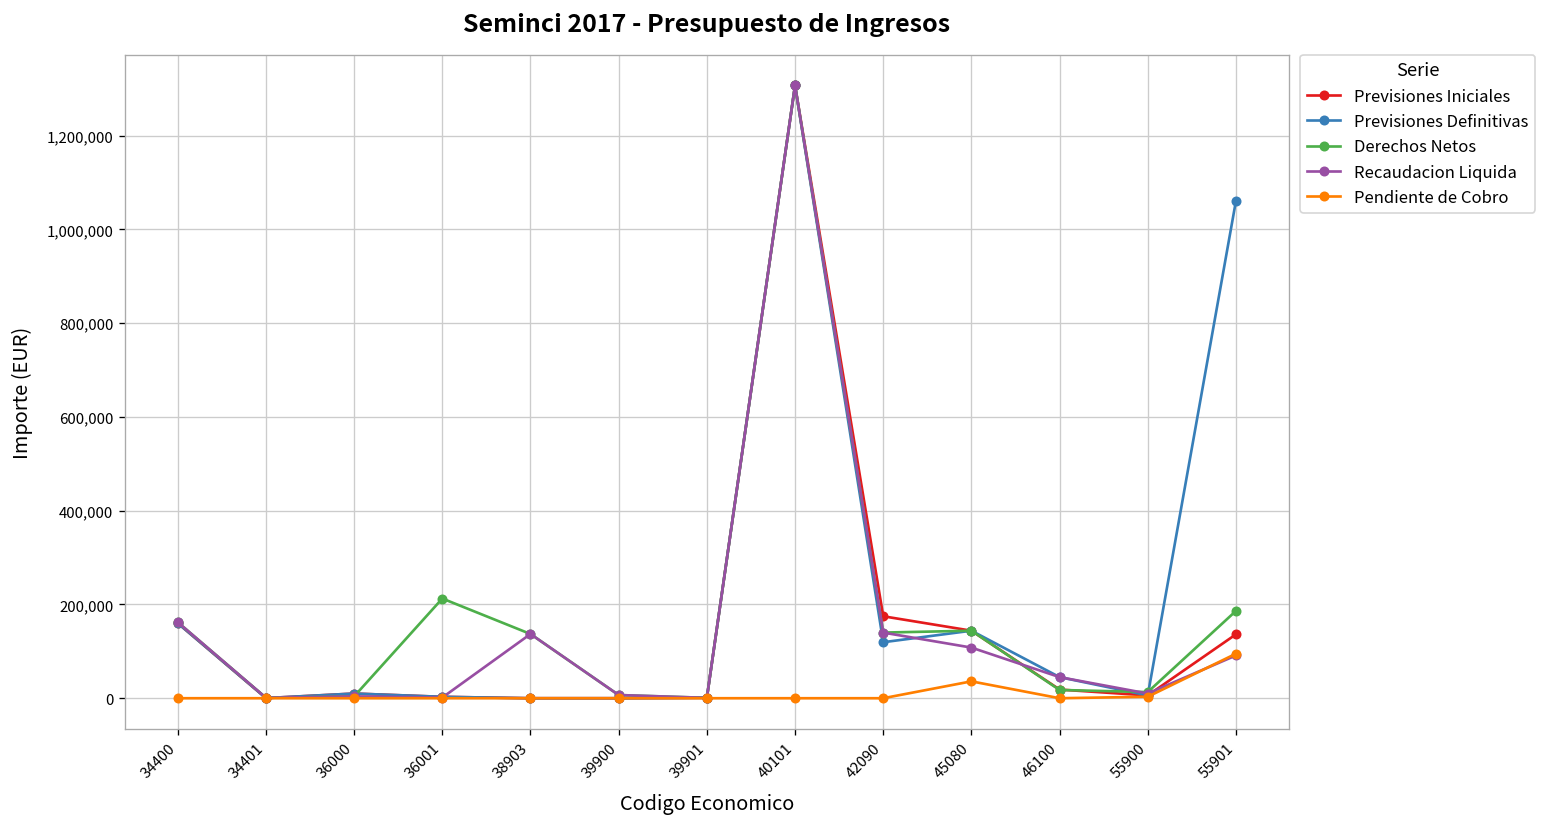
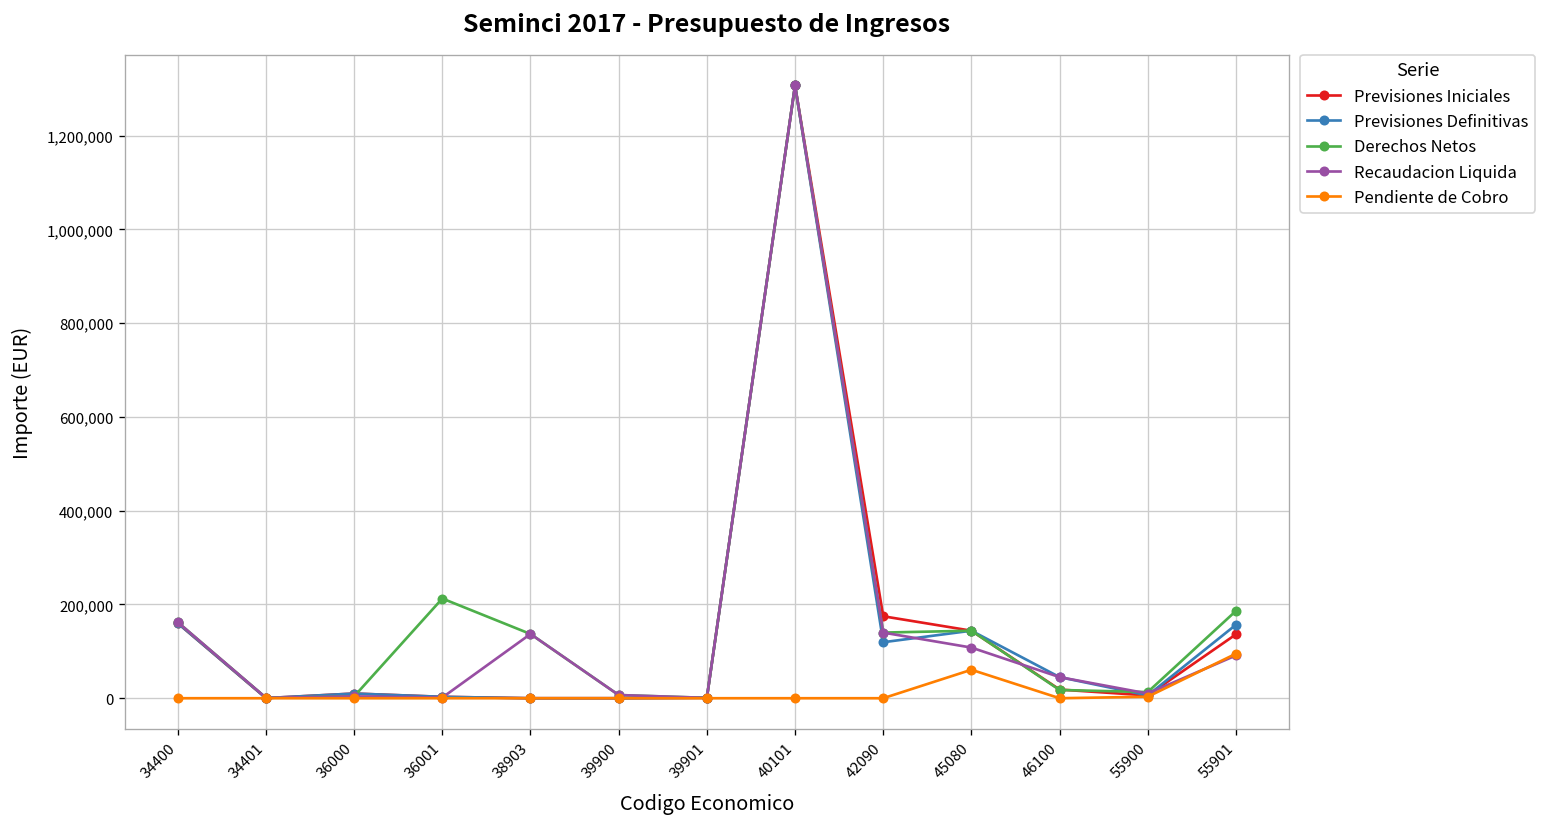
  {
    "Previsiones Iniciales": {
      "42090": "170,000",
      "55901": "140,000"
    },
    "Previsiones Definitivas": {
      "42090": "120,000",
-     "55901": "1,060,000"
+     "55901": "160,000"
    },
    "Derechos Netos": {
      "36001": "210,000",
      "55901": "190,000"
    },
    "Recaudacion Liquida": {
      "45080": "110,000"
    },
    "Pendiente de Cobro": {
      "34400": "0",
      "40101": "0",
      "42090": "0",
-     "45080": "40,000",
+     "45080": "60,000",
      "46100": "0"
    }
  }
